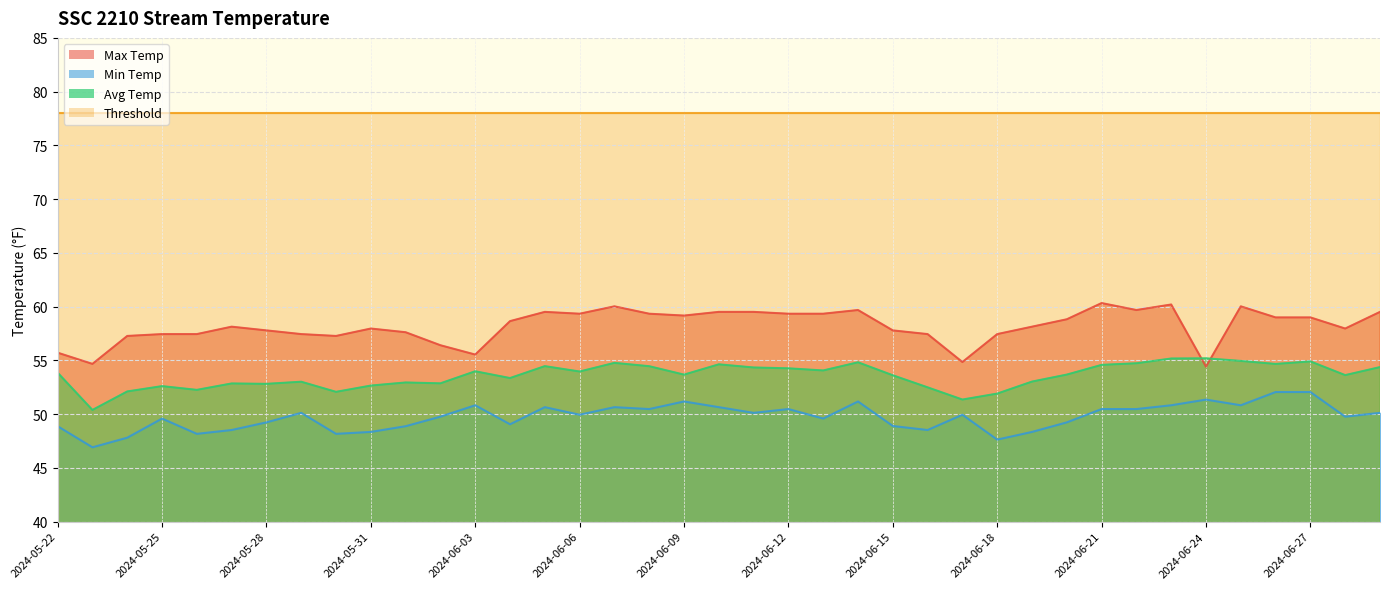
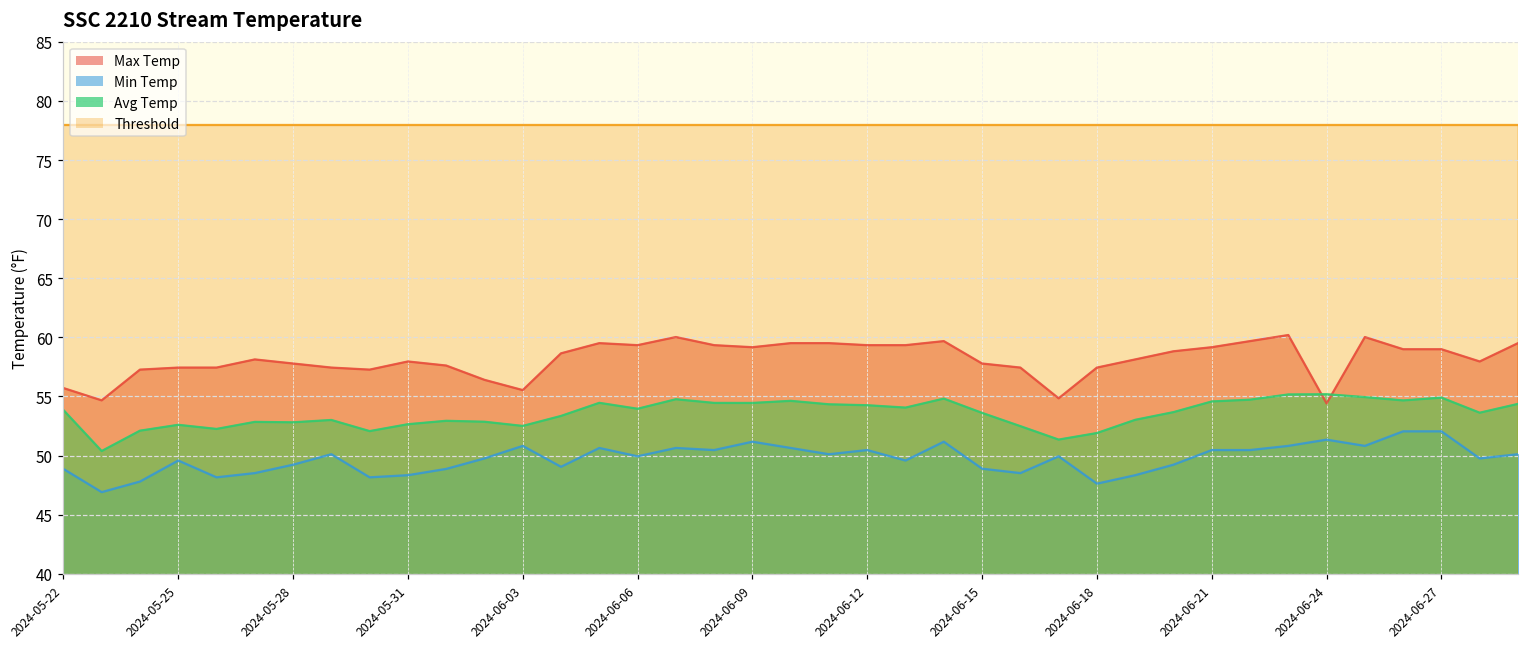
  {
    "Max Temp": {
      "2024-05-22": 55.7,
      "2024-05-25": 57.4,
      "2024-05-28": 57.8,
      "2024-05-31": 58.0,
      "2024-06-03": 55.5,
      "2024-06-06": 59.3,
      "2024-06-09": 59.2,
      "2024-06-12": 59.3,
      "2024-06-15": 57.8,
      "2024-06-18": 57.4,
-     "2024-06-21": 60.3,
+     "2024-06-21": 59.2,
      "2024-06-24": 54.4,
      "2024-06-27": 59.0
    },
    "Min Temp": {
      "2024-05-22": 48.9,
      "2024-05-25": 49.6,
      "2024-05-28": 49.2,
      "2024-05-31": 48.3,
      "2024-06-03": 50.8,
      "2024-06-06": 49.9,
      "2024-06-09": 51.2,
      "2024-06-12": 50.5,
      "2024-06-15": 48.9,
      "2024-06-18": 47.6,
      "2024-06-21": 50.5,
      "2024-06-24": 51.3,
      "2024-06-27": 52.1
    },
    "Avg Temp": {
      "2024-05-22": 53.9,
      "2024-05-25": 52.6,
      "2024-05-28": 52.8,
      "2024-05-31": 52.7,
-     "2024-06-03": 54.0,
+     "2024-06-03": 52.5,
      "2024-06-06": 54.0,
-     "2024-06-09": 53.7,
+     "2024-06-09": 54.5,
      "2024-06-12": 54.3,
      "2024-06-15": 53.6,
      "2024-06-18": 51.9,
      "2024-06-21": 54.6,
      "2024-06-24": 55.2,
      "2024-06-27": 54.9
    },
    "Threshold": {
      "2024-05-22": 78.0,
      "2024-05-28": 78.0,
      "2024-05-31": 78.0,
      "2024-06-03": 78.0,
      "2024-06-06": 78.0,
      "2024-06-09": 78.0,
      "2024-06-12": 78.0,
      "2024-06-15": 78.0,
      "2024-06-18": 78.0,
      "2024-06-21": 78.0,
      "2024-06-24": 78.0,
      "2024-06-27": 78.0
    }
  }
